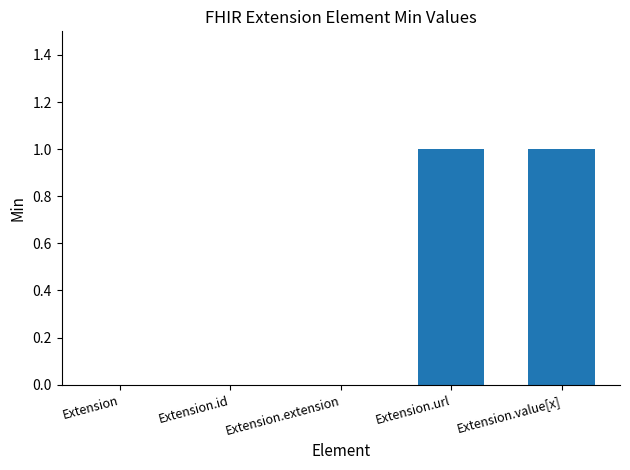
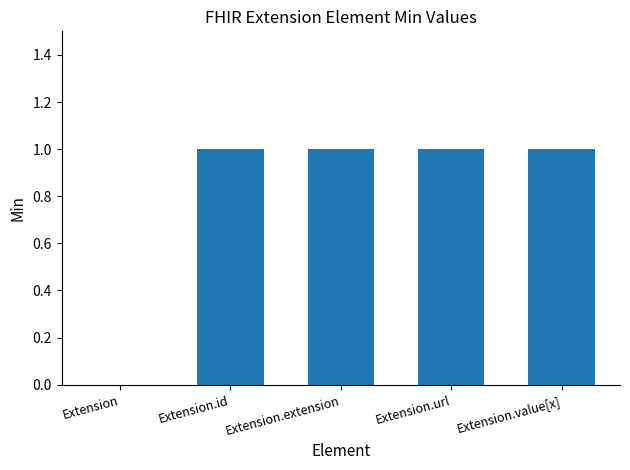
  {
    "Extension": 0,
-   "Extension.id": 0,
-   "Extension.extension": 0,
+   "Extension.id": 1,
+   "Extension.extension": 1,
    "Extension.url": 1,
    "Extension.value[x]": 1
  }
